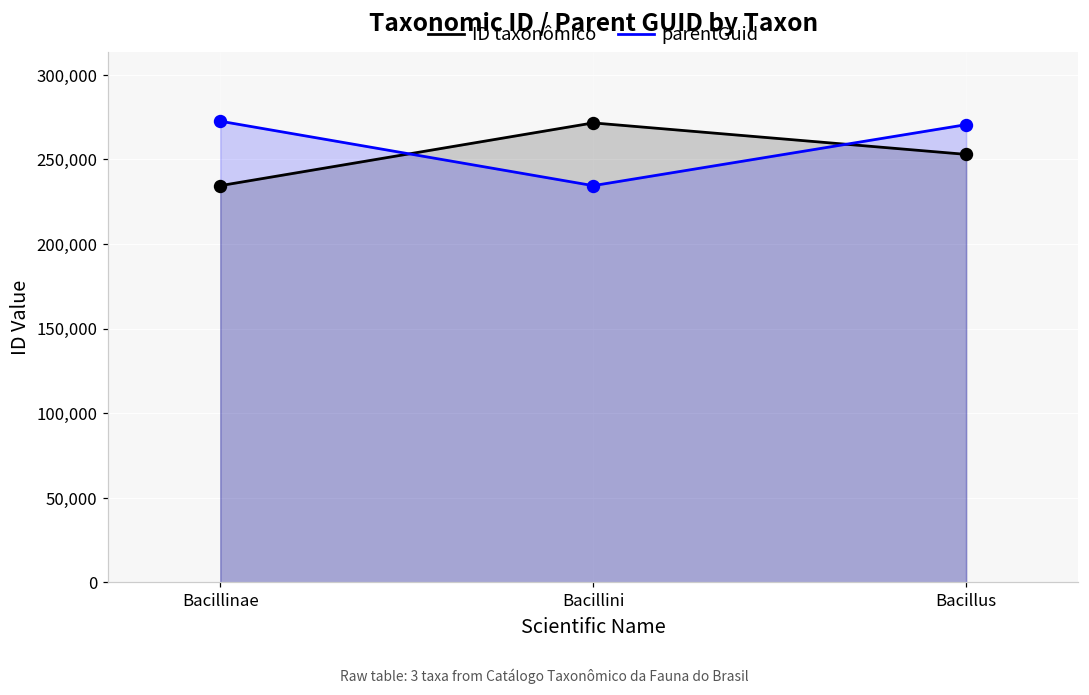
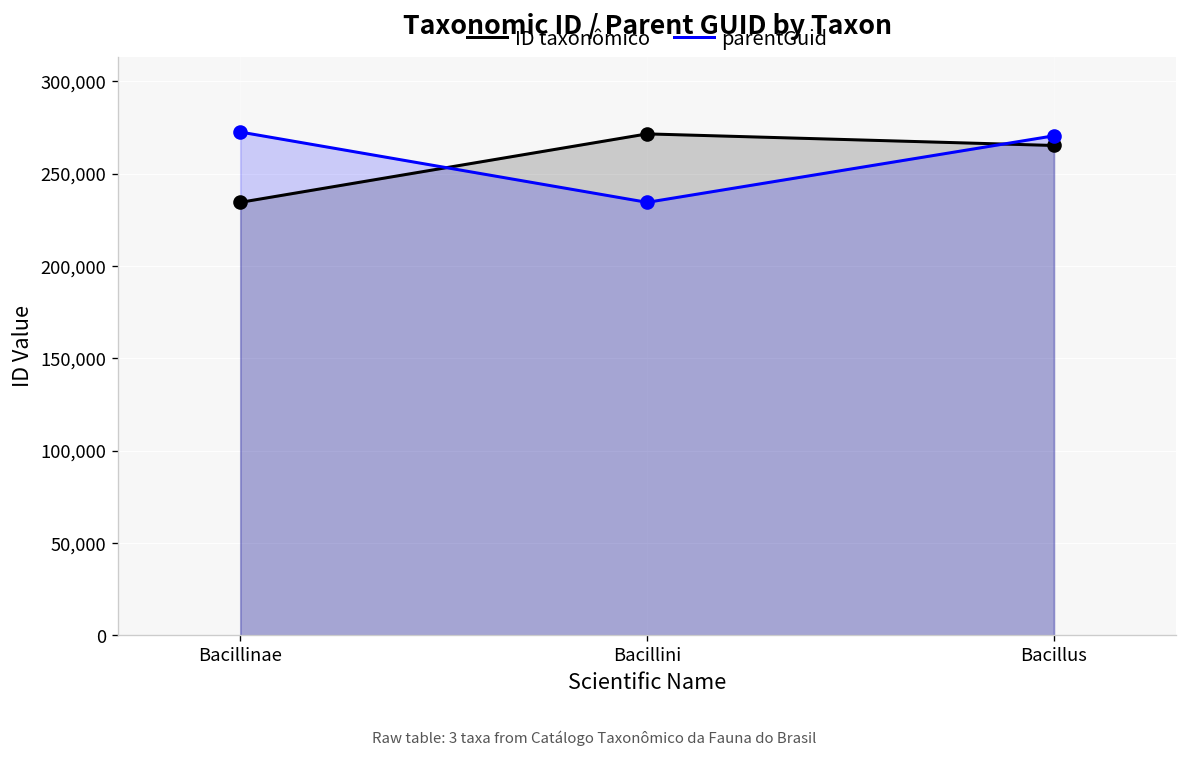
  {
    "ID taxonômico": {
      "Bacillinae": "234,000",
      "Bacillini": "272,000",
-     "Bacillus": "253,000"
+     "Bacillus": "265,000"
    },
    "parentGuid": {
      "Bacillinae": "273,000",
      "Bacillini": "234,000",
      "Bacillus": "271,000"
    }
  }
